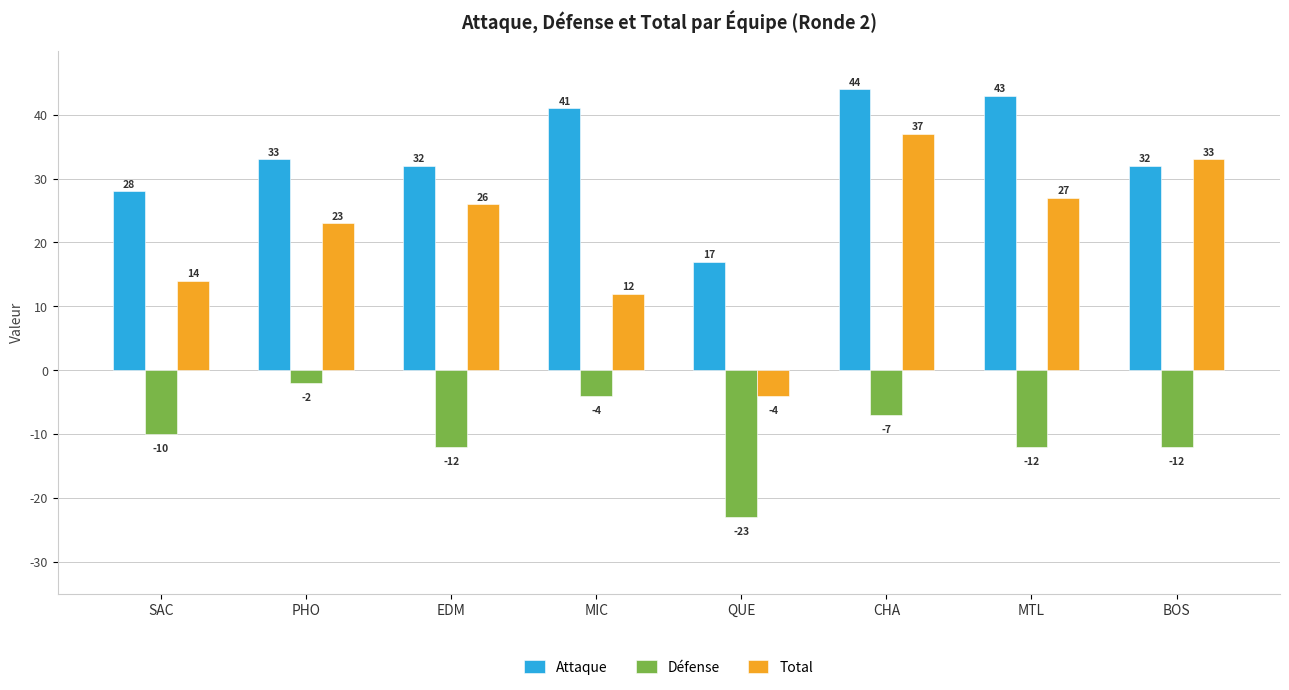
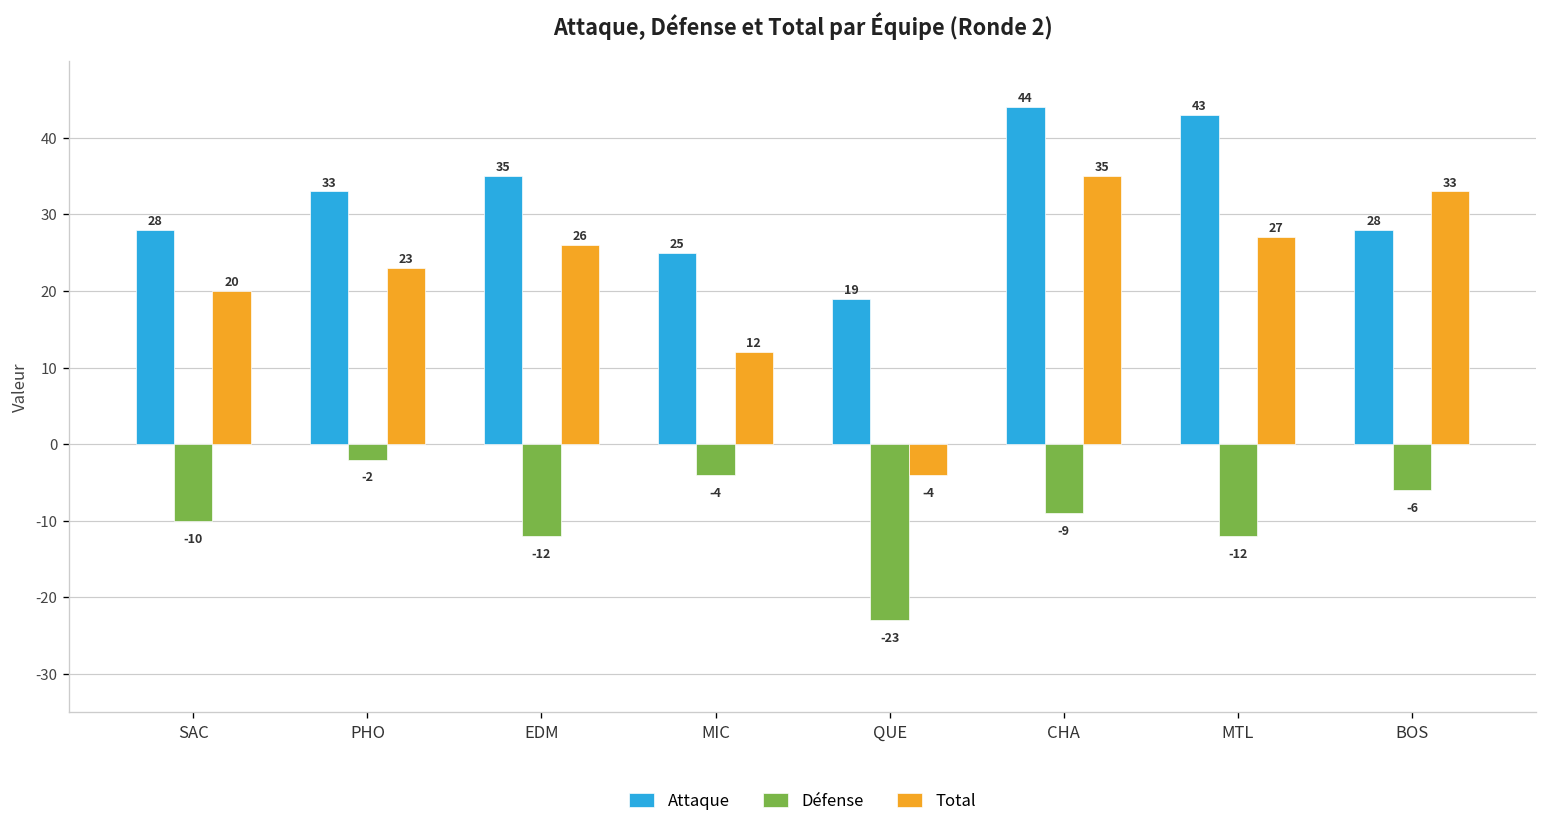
  {
    "Attaque": {
      "SAC": 28,
      "PHO": 33,
-     "EDM": 32,
-     "MIC": 41,
-     "QUE": 17,
+     "EDM": 35,
+     "MIC": 25,
+     "QUE": 19,
      "CHA": 44,
      "MTL": 43,
-     "BOS": 32
+     "BOS": 28
    },
    "Défense": {
      "SAC": -10,
      "PHO": -2,
      "EDM": -12,
      "MIC": -4,
      "QUE": -23,
-     "CHA": -7,
+     "CHA": -9,
      "MTL": -12,
-     "BOS": -12
+     "BOS": -6
    },
    "Total": {
-     "SAC": 14,
+     "SAC": 20,
      "PHO": 23,
      "EDM": 26,
      "MIC": 12,
      "QUE": -4,
-     "CHA": 37,
+     "CHA": 35,
      "MTL": 27,
      "BOS": 33
    }
  }
